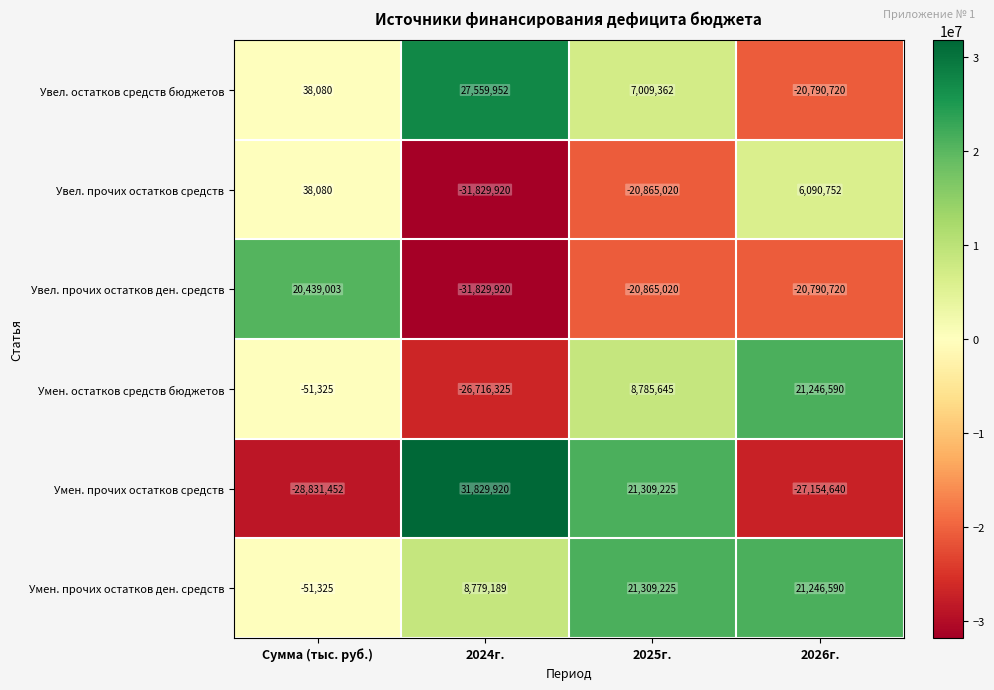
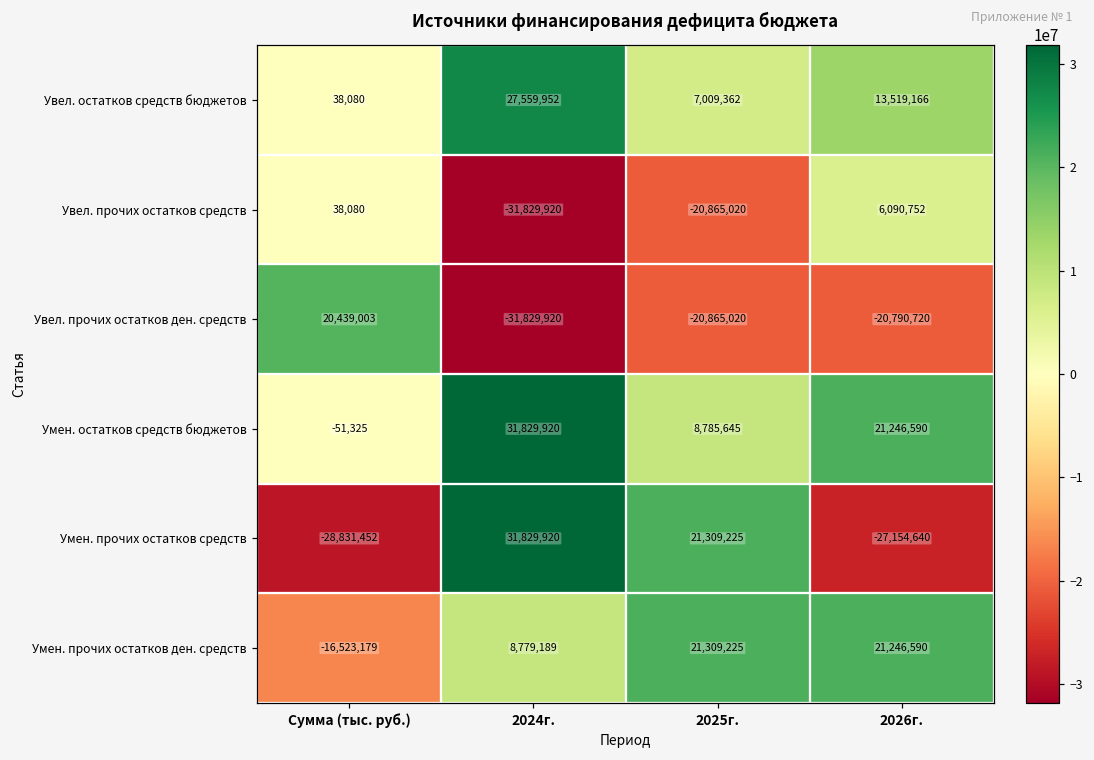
  {
    "Увел. остатков средств бюджетов": {
-     "2026г.": "-20,790,720"
+     "2026г.": "13,519,166"
    },
    "Умен. остатков средств бюджетов": {
-     "2024г.": "-26,716,325"
+     "2024г.": "31,829,920"
    },
    "Умен. прочих остатков ден. средств": {
-     "Сумма (тыс. руб.)": "-51,325"
+     "Сумма (тыс. руб.)": "-16,523,179"
    }
  }
